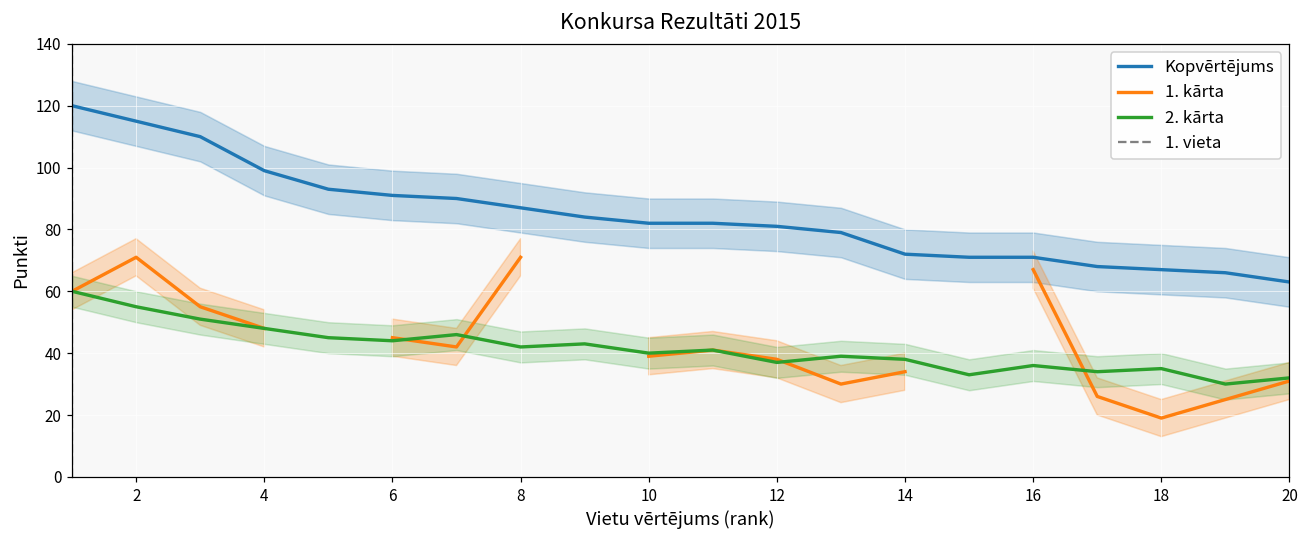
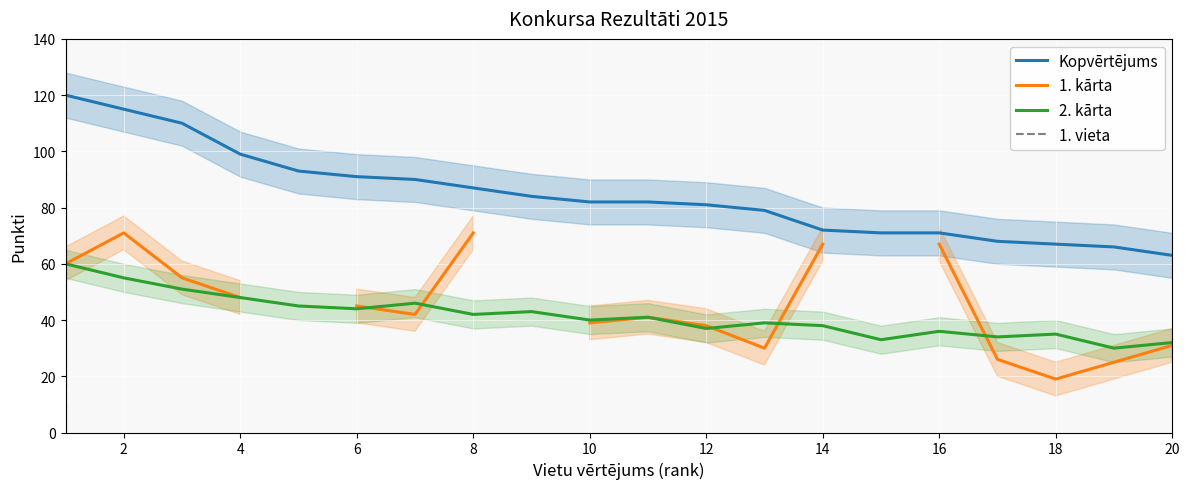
  {
    "1. kārta": {
      "2": 71,
      "6": 45,
      "8": 71,
      "10": 39,
      "12": 38,
-     "14": 34,
+     "14": 67,
      "16": 67,
      "18": 19,
      "20": 31
    }
  }
